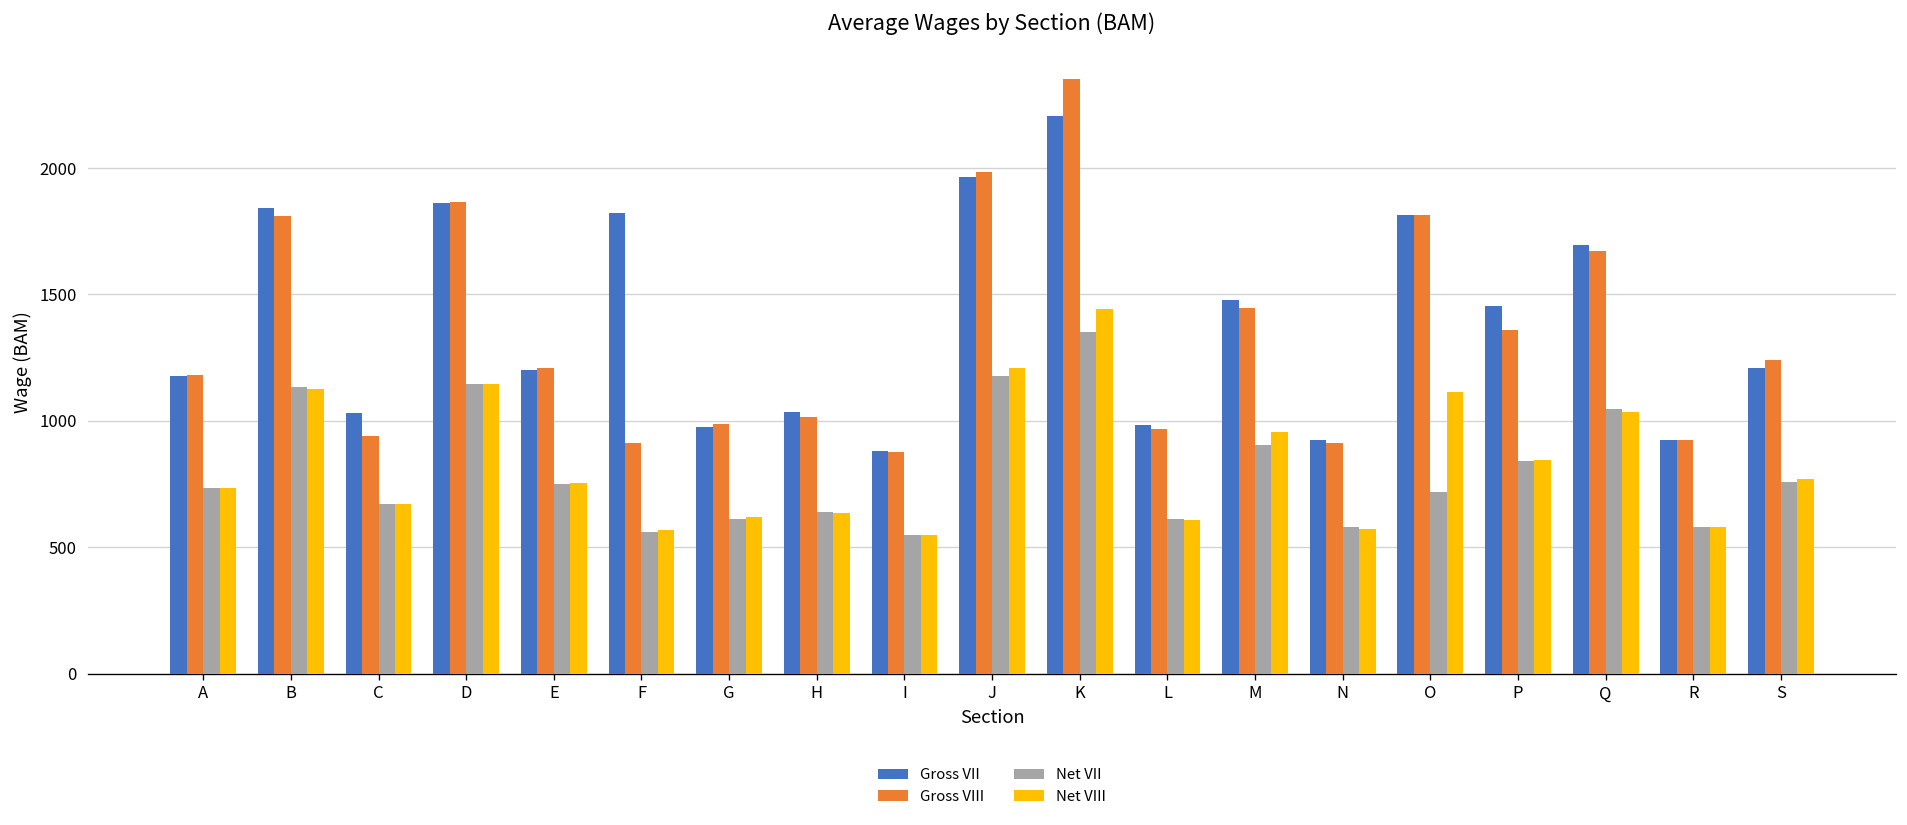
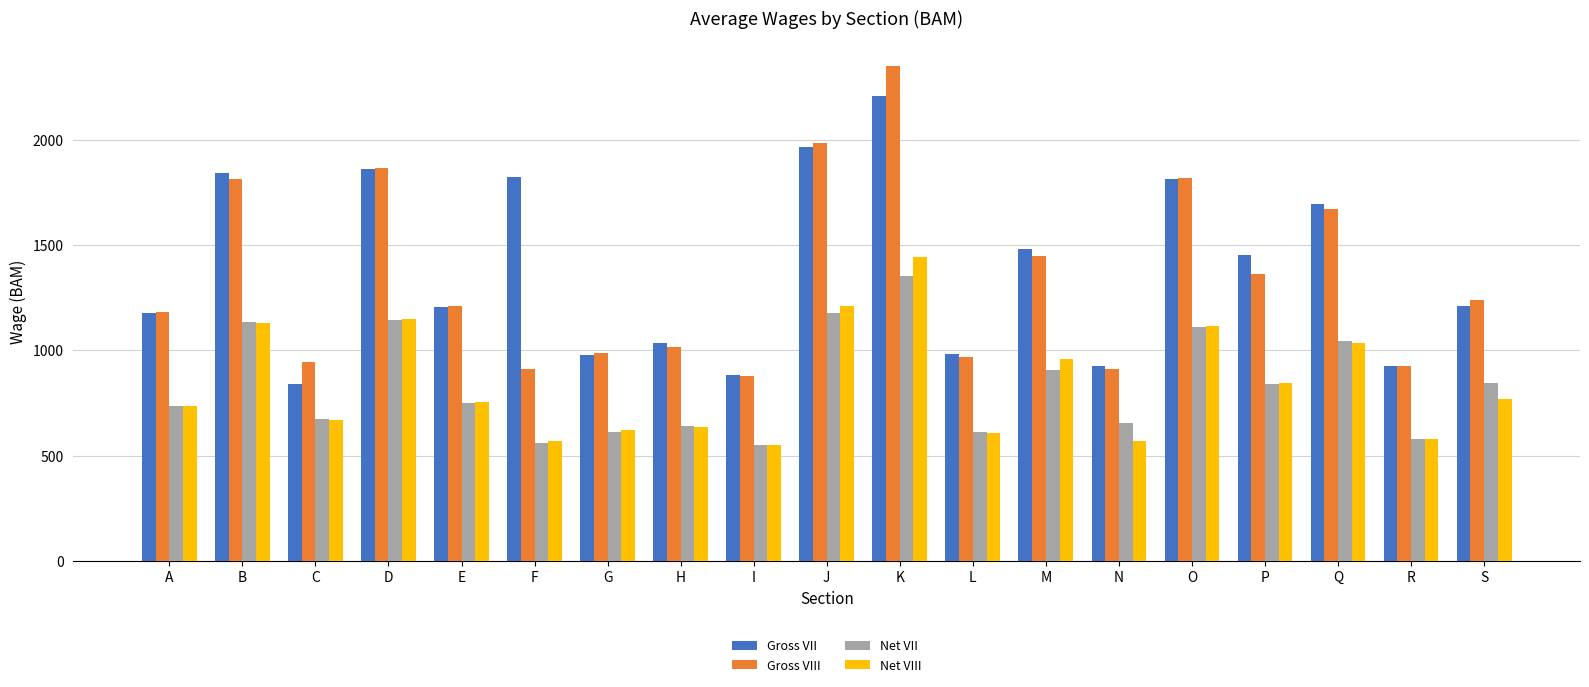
  {
    "Gross VII": {
      "A": 1180,
      "B": 1840,
-     "C": 1030,
+     "C": 840,
      "D": 1860,
      "E": 1200,
      "F": 1820,
      "G": 980,
      "H": 1030,
      "I": 880,
      "J": 1960,
      "K": 2210,
      "L": 980,
      "M": 1480,
      "N": 920,
      "O": 1810,
      "P": 1450,
      "Q": 1700,
      "R": 920,
      "S": 1210
    },
    "Gross VIII": {
      "A": 1180,
      "B": 1810,
      "C": 940,
      "D": 1870,
      "E": 1210,
      "F": 910,
      "G": 990,
      "H": 1020,
      "I": 880,
      "J": 1980,
      "K": 2350,
      "L": 970,
      "M": 1450,
      "N": 910,
      "O": 1820,
      "P": 1360,
      "Q": 1670,
      "R": 930,
      "S": 1240
    },
    "Net VII": {
      "A": 730,
      "B": 1140,
      "C": 670,
      "D": 1150,
      "E": 750,
      "F": 560,
      "G": 610,
      "H": 640,
      "I": 550,
      "J": 1180,
      "K": 1350,
      "L": 610,
      "M": 910,
-     "N": 580,
-     "O": 720,
+     "N": 660,
+     "O": 1110,
      "P": 840,
      "Q": 1050,
      "R": 580,
-     "S": 760
+     "S": 840
    },
    "Net VIII": {
      "A": 730,
      "B": 1130,
      "C": 670,
      "D": 1150,
      "E": 750,
      "F": 570,
      "G": 620,
      "H": 640,
      "I": 550,
      "J": 1210,
      "K": 1440,
      "L": 610,
      "M": 960,
      "N": 570,
      "O": 1120,
      "P": 840,
      "Q": 1030,
      "R": 580,
      "S": 770
    }
  }
